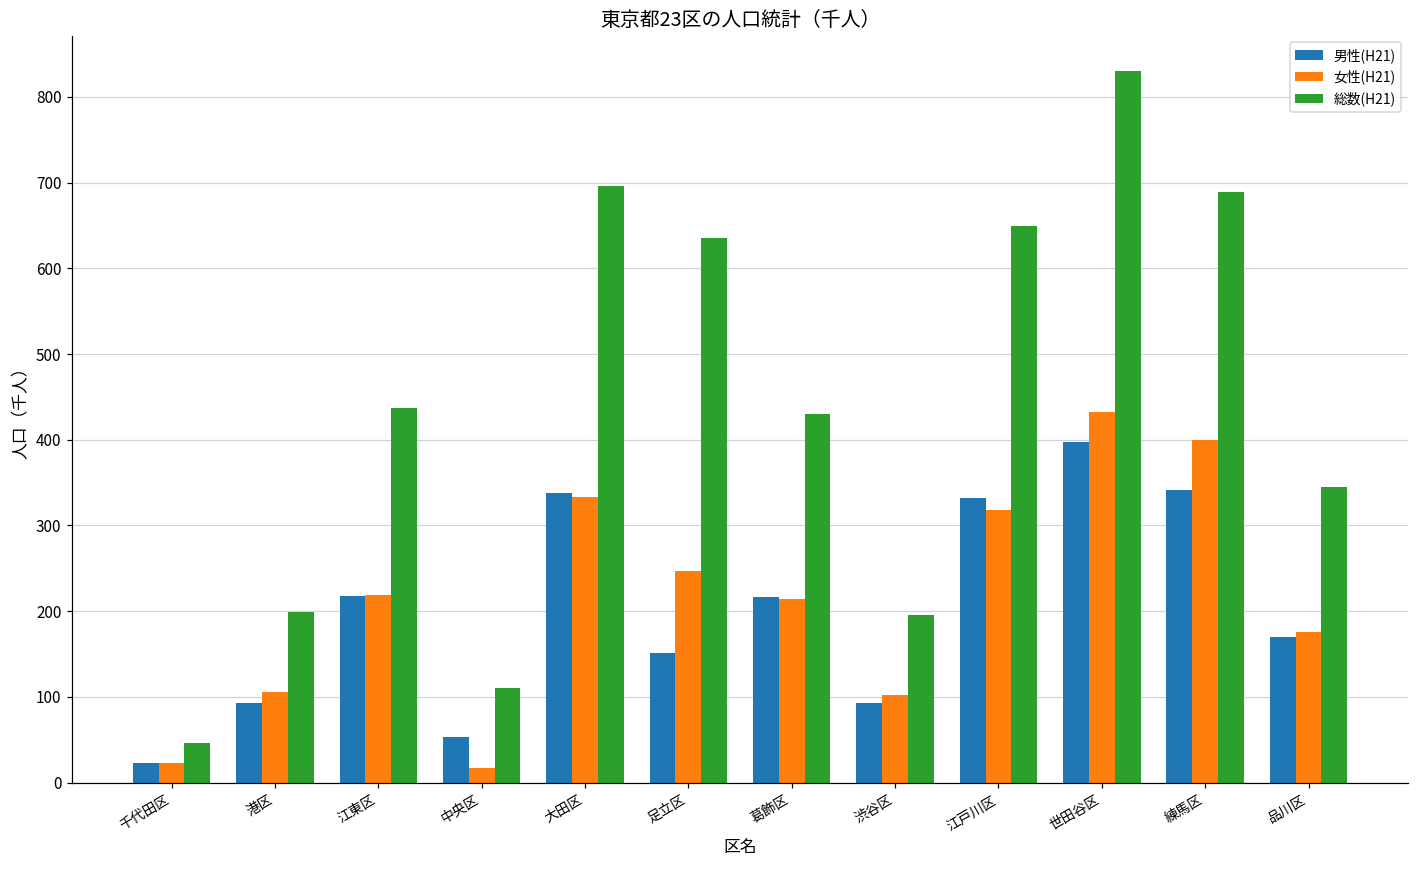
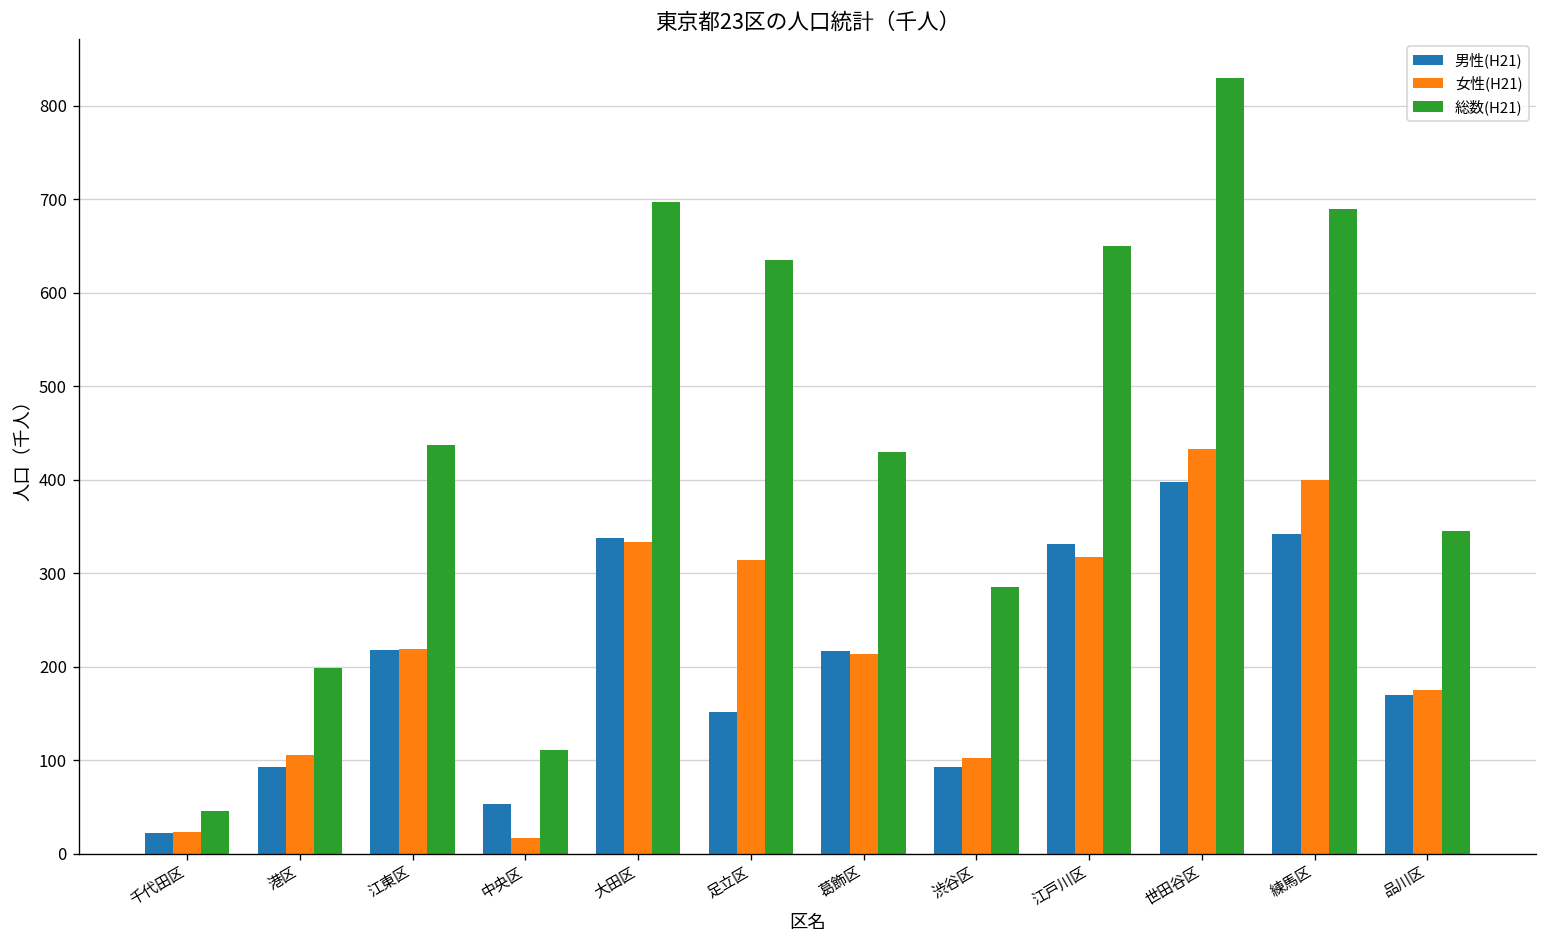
  {
    "男性(H21)": {
      "千代田区": 20,
      "港区": 90,
      "江東区": 220,
      "中央区": 50,
      "大田区": 340,
      "足立区": 150,
      "葛飾区": 220,
      "渋谷区": 90,
      "江戸川区": 330,
      "世田谷区": 400,
      "練馬区": 340,
      "品川区": 170
    },
    "女性(H21)": {
      "千代田区": 20,
      "港区": 110,
      "江東区": 220,
      "中央区": 20,
      "大田区": 330,
-     "足立区": 250,
+     "足立区": 310,
      "葛飾区": 210,
      "渋谷区": 100,
      "江戸川区": 320,
      "世田谷区": 430,
      "練馬区": 400,
      "品川区": 180
    },
    "総数(H21)": {
      "千代田区": 50,
      "港区": 200,
      "江東区": 440,
      "中央区": 110,
      "大田区": 700,
      "足立区": 640,
      "葛飾区": 430,
-     "渋谷区": 200,
+     "渋谷区": 290,
      "江戸川区": 650,
      "世田谷区": 830,
      "練馬区": 690,
      "品川区": 350
    }
  }
